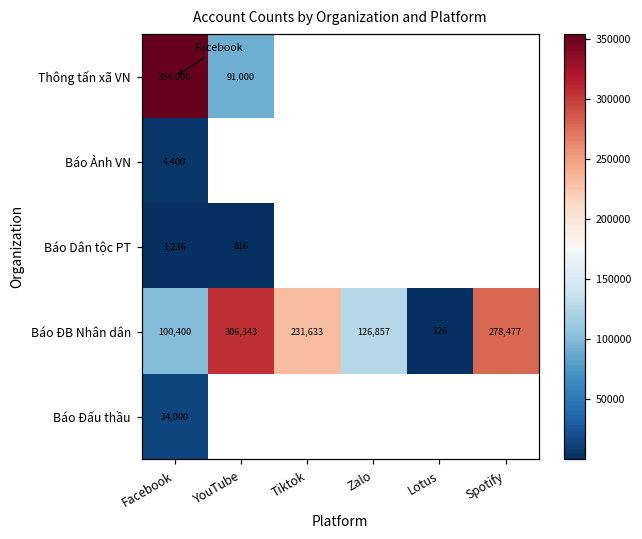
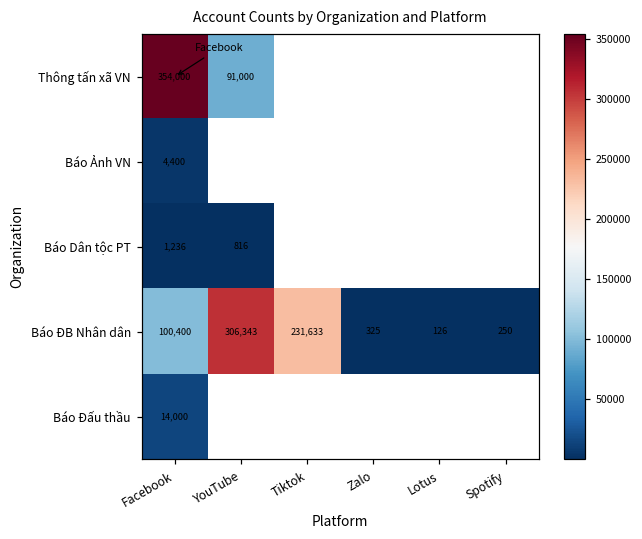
  {
    "Báo ĐB Nhân dân": {
-     "Zalo": "126,857",
-     "Spotify": "278,477"
+     "Zalo": "325",
+     "Spotify": "250"
    }
  }
